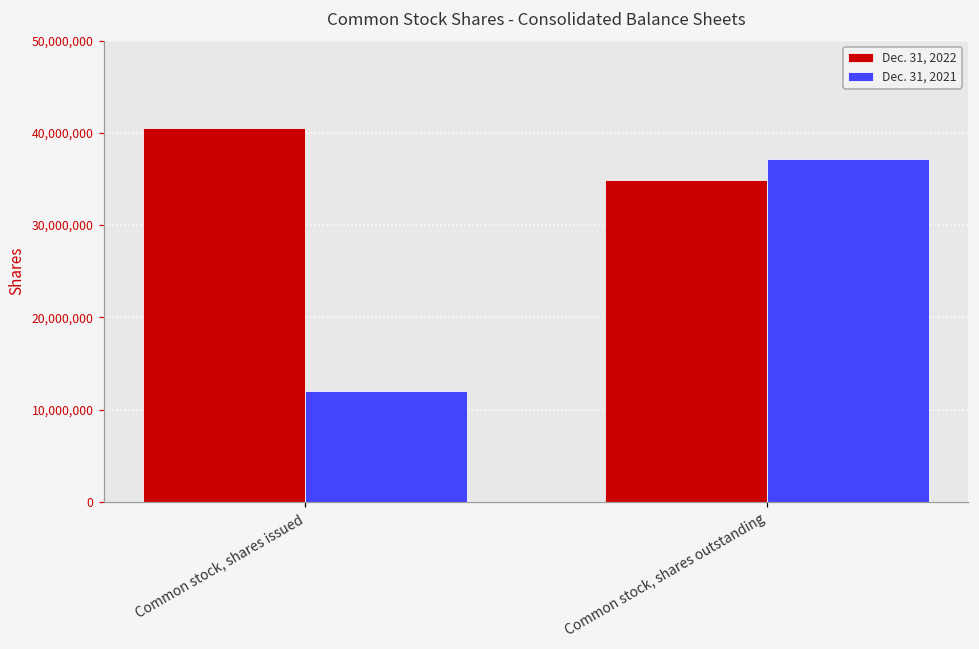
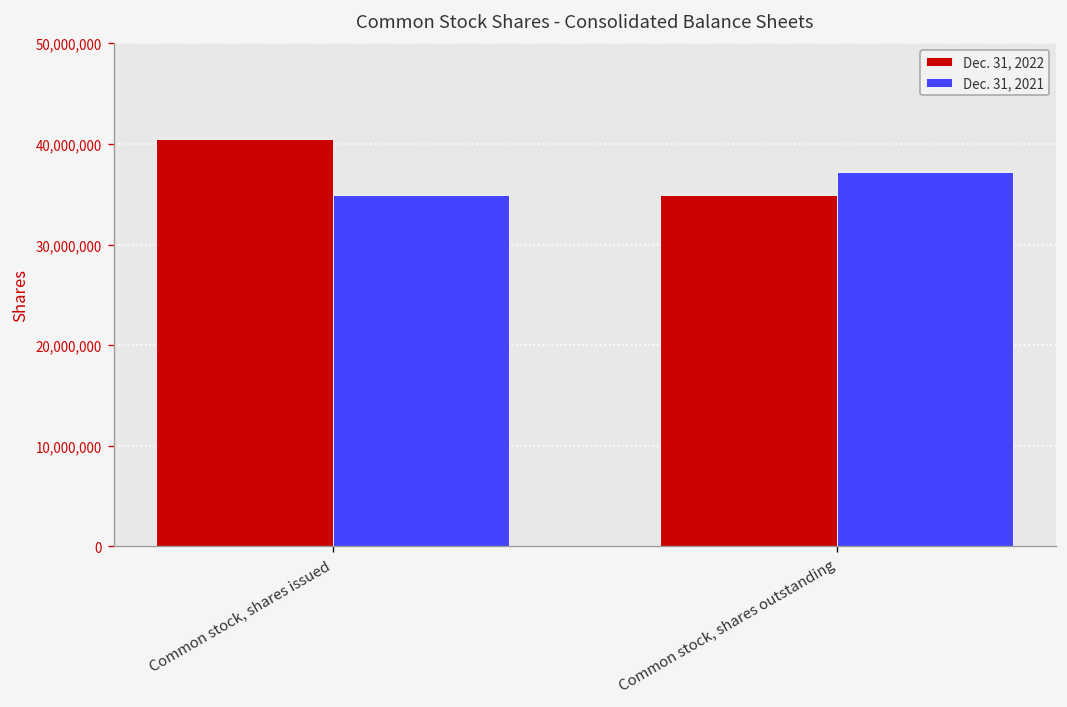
  {
    "Dec. 31, 2022": {
      "Common stock, shares issued": "41,000,000",
      "Common stock, shares outstanding": "35,000,000"
    },
    "Dec. 31, 2021": {
-     "Common stock, shares issued": "12,000,000",
+     "Common stock, shares issued": "35,000,000",
      "Common stock, shares outstanding": "37,000,000"
    }
  }
